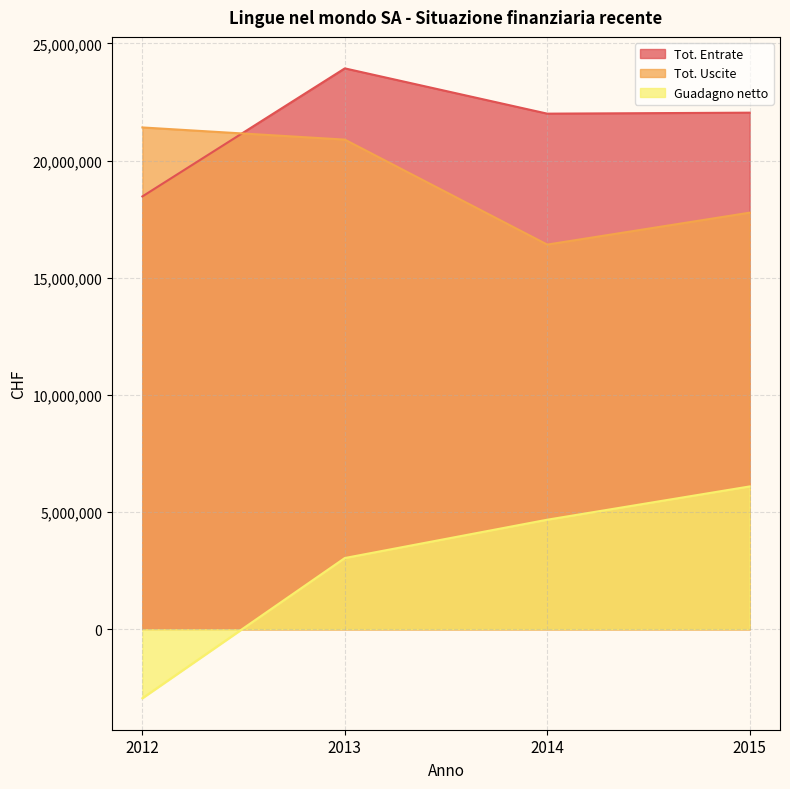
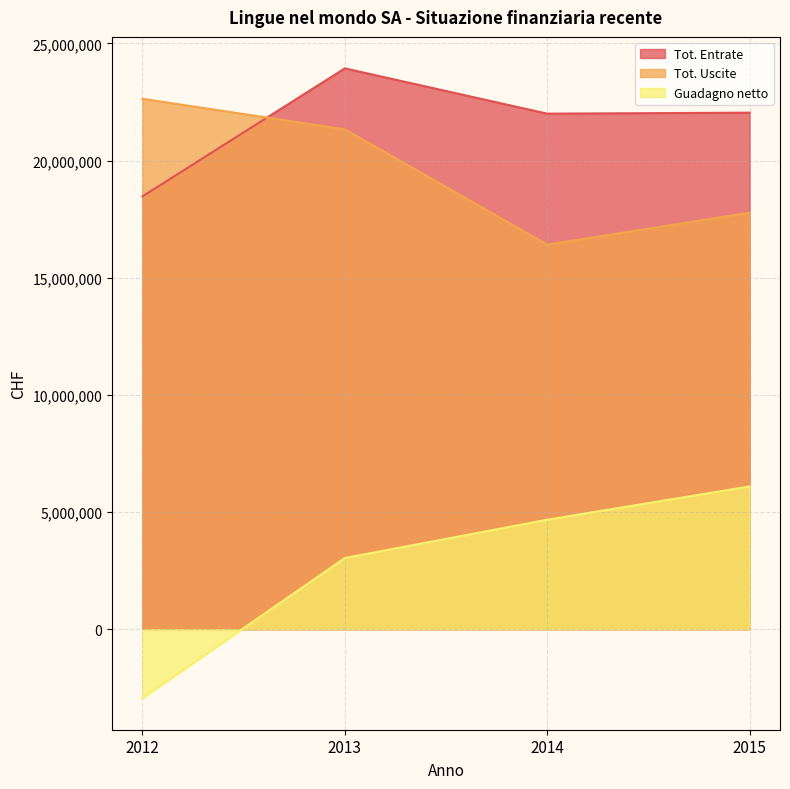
  {
    "Tot. Entrate": {
      "2012": "18,500,000",
      "2013": "23,900,000",
      "2014": "22,000,000",
      "2015": "22,000,000"
    },
    "Tot. Uscite": {
-     "2012": "21,400,000",
-     "2013": "20,900,000",
+     "2012": "22,600,000",
+     "2013": "21,300,000",
      "2014": "16,400,000",
      "2015": "17,800,000"
    }
  }
